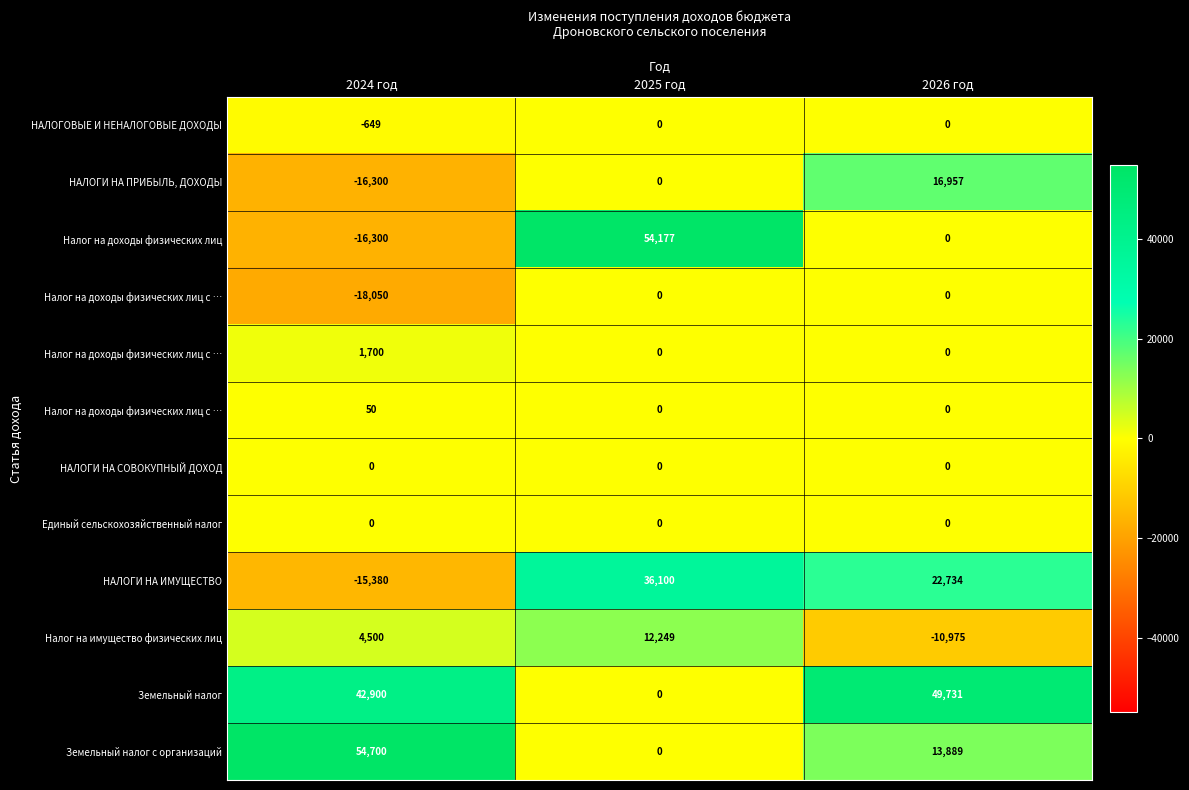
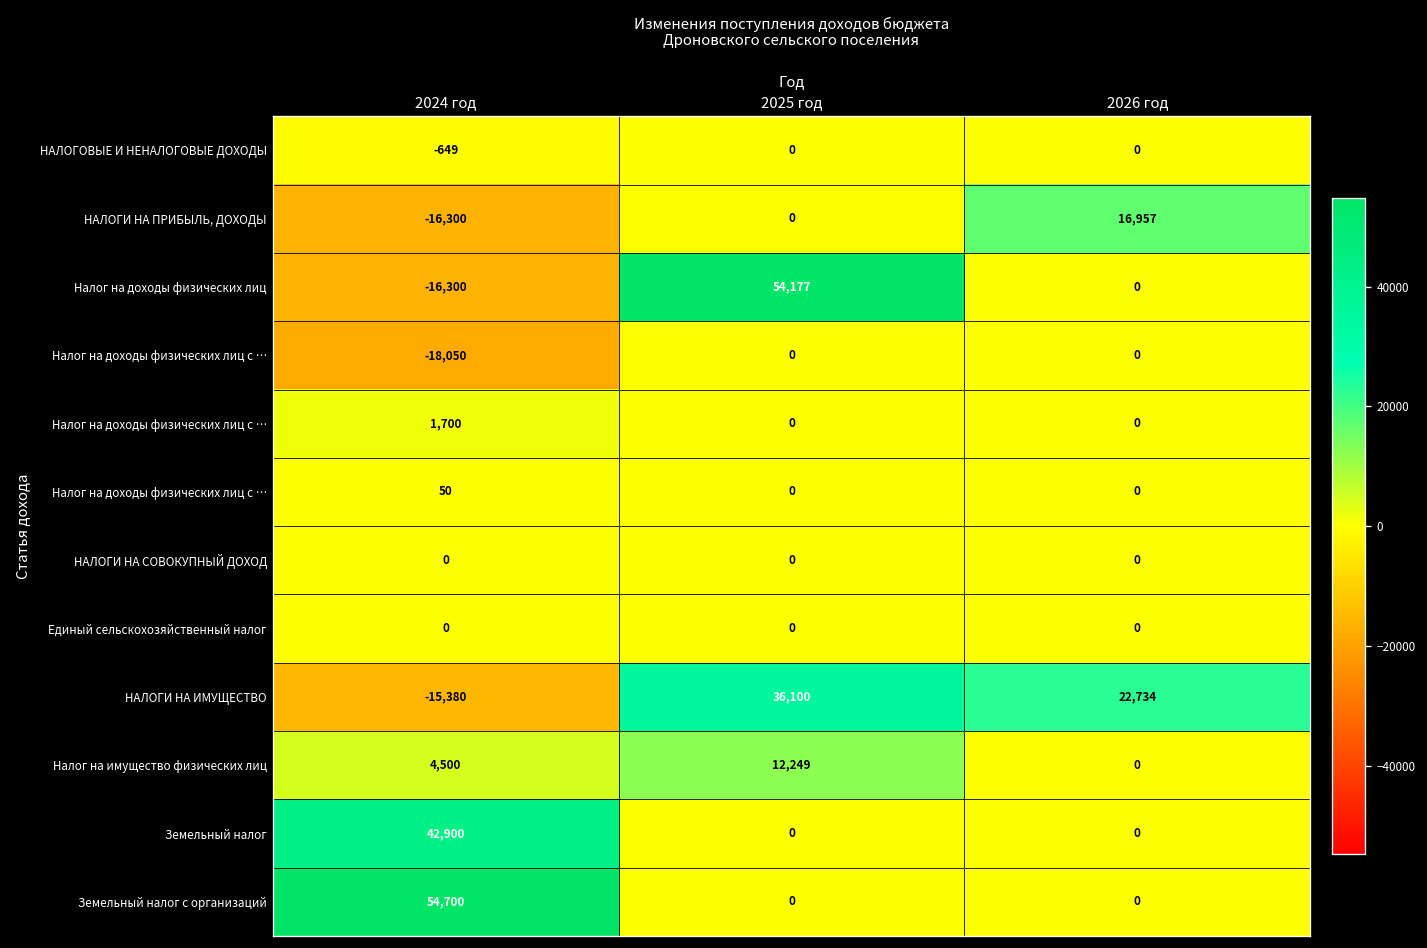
  {
    "НАЛОГОВЫЕ И НЕНАЛОГОВЫЕ ДОХОДЫ": {
      "2024 год": "-649",
      "2025 год": "0",
      "2026 год": "0"
    },
    "НАЛОГИ НА ПРИБЫЛЬ, ДОХОДЫ": {
      "2024 год": "-16,300",
      "2025 год": "0",
      "2026 год": "16,957"
    },
    "Налог на доходы физических лиц": {
      "2024 год": "-16,300",
      "2025 год": "54,177",
      "2026 год": "0"
    },
    "НАЛОГИ НА СОВОКУПНЫЙ ДОХОД": {
      "2024 год": "0",
      "2025 год": "0",
      "2026 год": "0"
    },
    "Единый сельскохозяйственный налог": {
      "2024 год": "0",
      "2025 год": "0",
      "2026 год": "0"
    },
    "НАЛОГИ НА ИМУЩЕСТВО": {
      "2024 год": "-15,380",
      "2025 год": "36,100",
      "2026 год": "22,734"
    },
    "Налог на имущество физических лиц": {
      "2024 год": "4,500",
      "2025 год": "12,249",
-     "2026 год": "-10,975"
+     "2026 год": "0"
    },
    "Земельный налог": {
      "2024 год": "42,900",
      "2025 год": "0",
-     "2026 год": "49,731"
+     "2026 год": "0"
    },
    "Земельный налог с организаций": {
      "2024 год": "54,700",
      "2025 год": "0",
-     "2026 год": "13,889"
+     "2026 год": "0"
    }
  }
